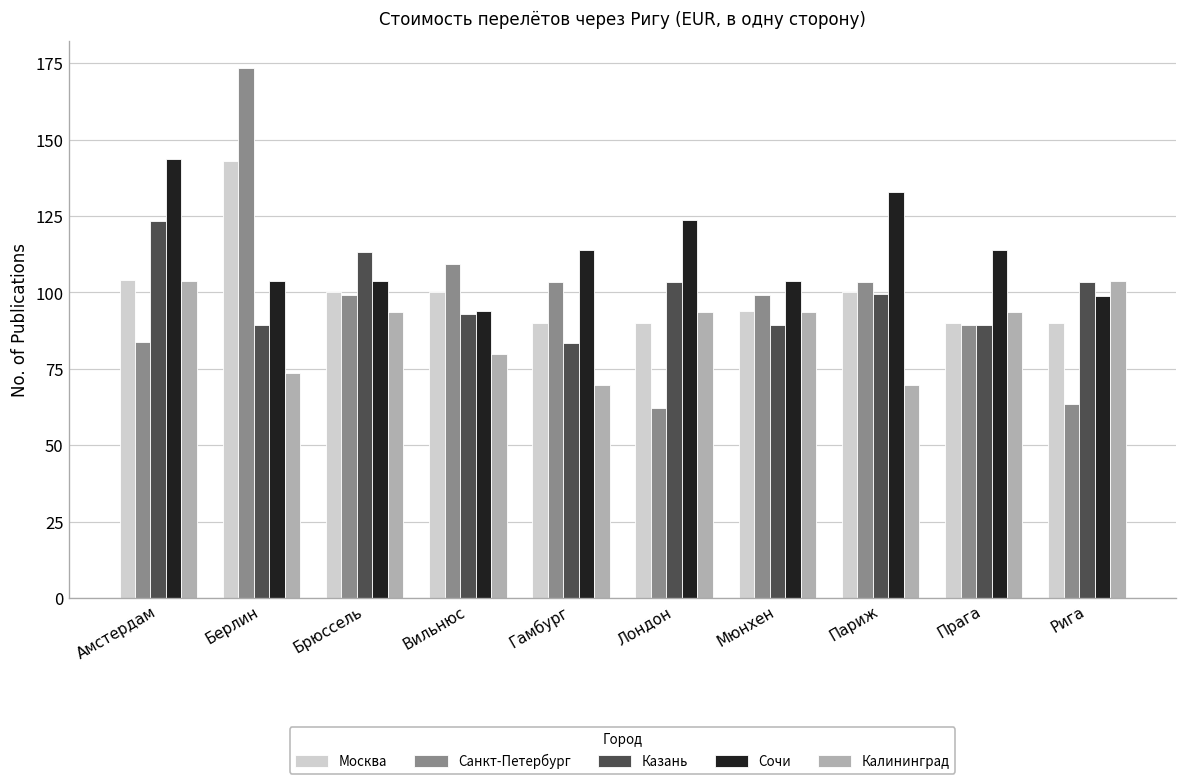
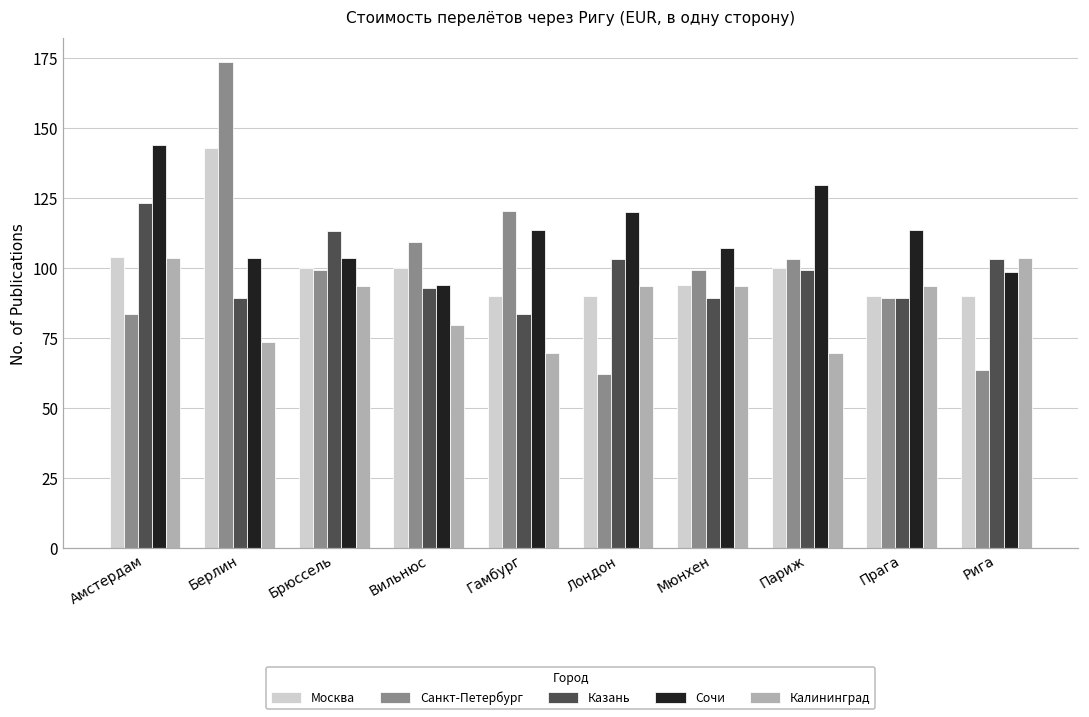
  {
    "Санкт-Петербург": {
      "Амстердам": 84,
      "Берлин": 174,
      "Брюссель": 99,
      "Вильнюс": 109,
-     "Гамбург": 103,
+     "Гамбург": 120,
      "Лондон": 62,
      "Мюнхен": 99,
      "Париж": 103,
      "Прага": 89,
      "Рига": 64
    },
    "Казань": {
      "Амстердам": 123,
      "Берлин": 89,
      "Брюссель": 113,
      "Вильнюс": 93,
      "Гамбург": 83,
      "Лондон": 103,
      "Мюнхен": 89,
      "Париж": 99,
      "Прага": 89,
      "Рига": 103
    },
    "Сочи": {
      "Амстердам": 144,
      "Берлин": 104,
      "Брюссель": 104,
      "Вильнюс": 94,
      "Гамбург": 114,
-     "Лондон": 124,
-     "Мюнхен": 104,
-     "Париж": 133,
+     "Лондон": 120,
+     "Мюнхен": 107,
+     "Париж": 130,
      "Прага": 114,
      "Рига": 99
    }
  }
